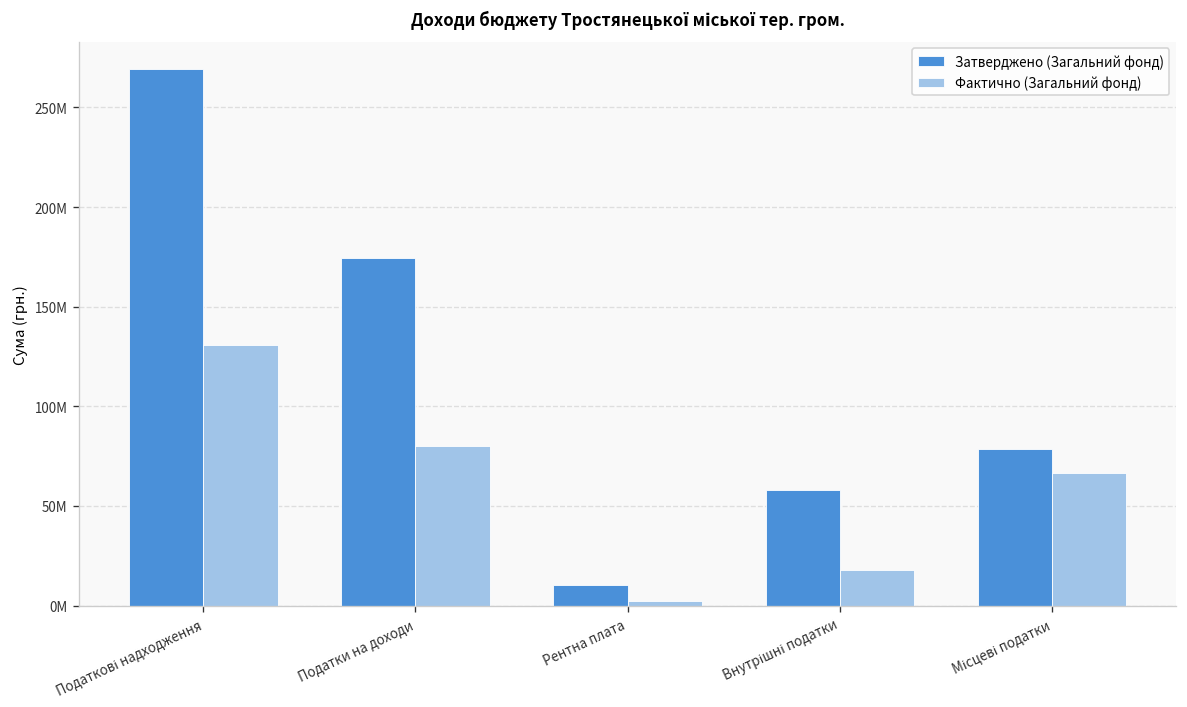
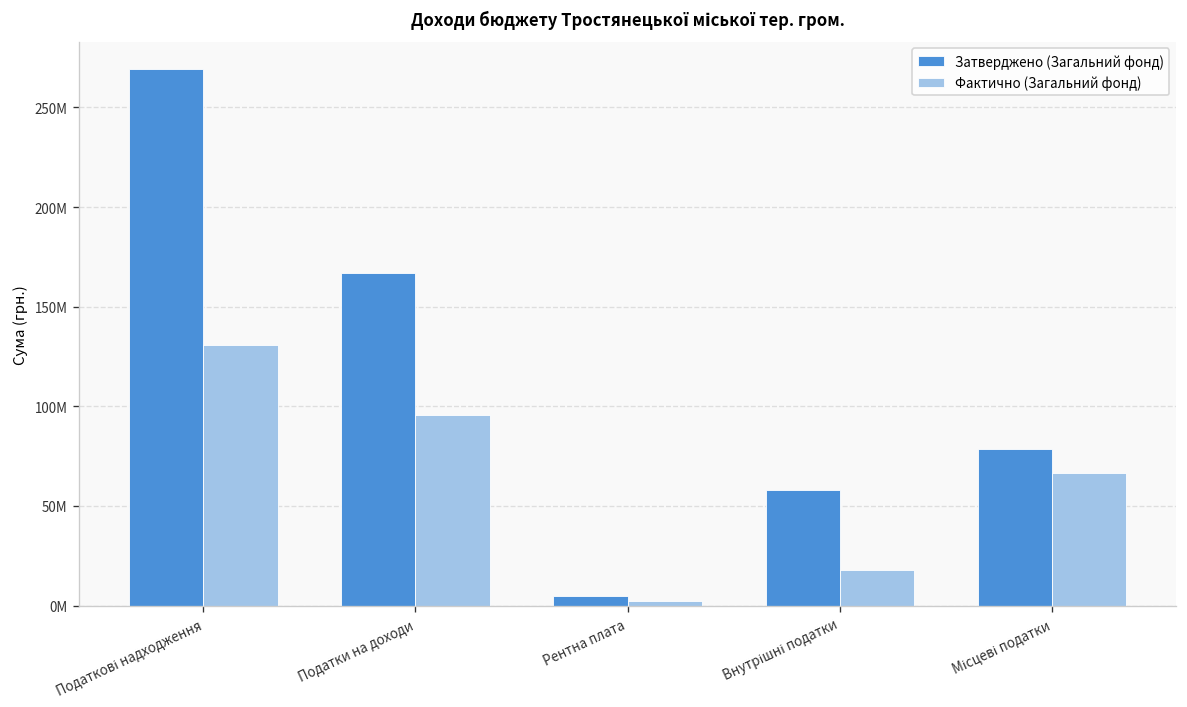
  {
    "Затверджено (Загальний фонд)": {
      "Податкові надходження": 269000000,
-     "Податки на доходи": 174000000,
-     "Рентна плата": 10000000,
+     "Податки на доходи": 167000000,
+     "Рентна плата": 5000000,
      "Внутрішні податки": 58000000,
      "Місцеві податки": 79000000
    },
    "Фактично (Загальний фонд)": {
      "Податкові надходження": 131000000,
-     "Податки на доходи": 80000000,
+     "Податки на доходи": 96000000,
      "Рентна плата": 2000000,
      "Внутрішні податки": 18000000,
      "Місцеві податки": 67000000
    }
  }
